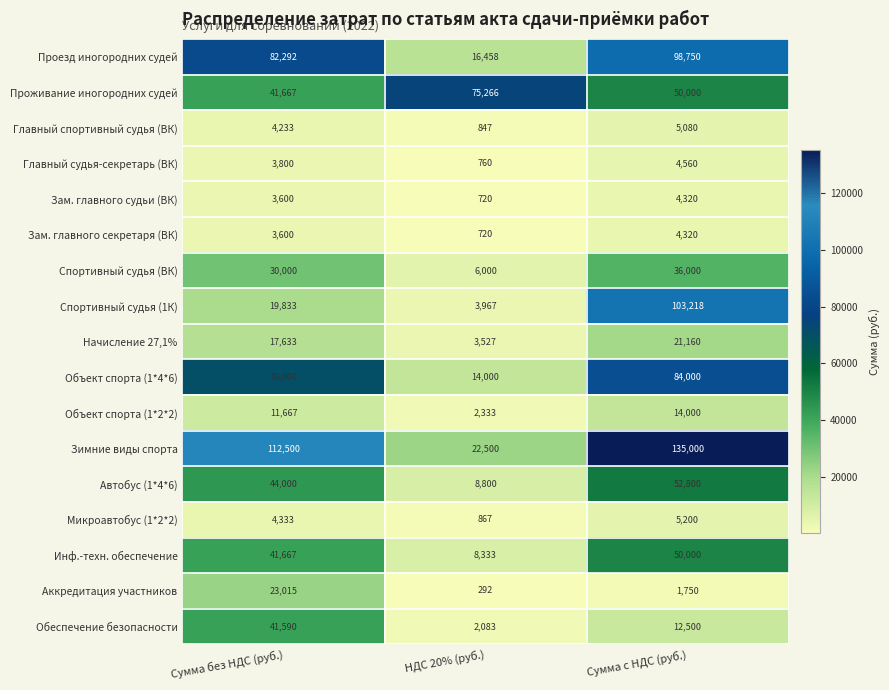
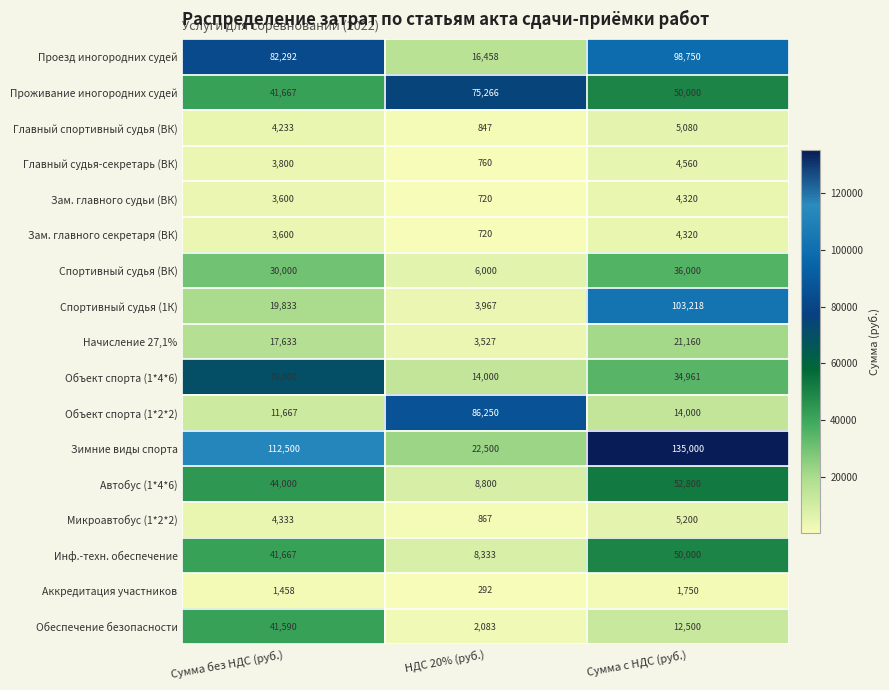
  {
    "Проезд иногородних судей": {
      "Сумма без НДС (руб.)": "82,292",
      "НДС 20% (руб.)": "16,458",
      "Сумма с НДС (руб.)": "98,750"
    },
    "Проживание иногородних судей": {
      "Сумма без НДС (руб.)": "41,667",
      "НДС 20% (руб.)": "75,266",
      "Сумма с НДС (руб.)": "50,000"
    },
    "Главный спортивный судья (ВК)": {
      "Сумма без НДС (руб.)": "4,233",
      "НДС 20% (руб.)": "847",
      "Сумма с НДС (руб.)": "5,080"
    },
    "Главный судья-секретарь (ВК)": {
      "Сумма без НДС (руб.)": "3,800",
      "НДС 20% (руб.)": "760",
      "Сумма с НДС (руб.)": "4,560"
    },
    "Зам. главного судьи (ВК)": {
      "Сумма без НДС (руб.)": "3,600",
      "НДС 20% (руб.)": "720",
      "Сумма с НДС (руб.)": "4,320"
    },
    "Зам. главного секретаря (ВК)": {
      "Сумма без НДС (руб.)": "3,600",
      "НДС 20% (руб.)": "720",
      "Сумма с НДС (руб.)": "4,320"
    },
    "Спортивный судья (ВК)": {
      "Сумма без НДС (руб.)": "30,000",
      "НДС 20% (руб.)": "6,000",
      "Сумма с НДС (руб.)": "36,000"
    },
    "Спортивный судья (1К)": {
      "Сумма без НДС (руб.)": "19,833",
      "НДС 20% (руб.)": "3,967",
      "Сумма с НДС (руб.)": "103,218"
    },
    "Начисление 27,1%": {
      "Сумма без НДС (руб.)": "17,633",
      "НДС 20% (руб.)": "3,527",
      "Сумма с НДС (руб.)": "21,160"
    },
    "Объект спорта (1*4*6)": {
      "Сумма без НДС (руб.)": "70,000",
      "НДС 20% (руб.)": "14,000",
-     "Сумма с НДС (руб.)": "84,000"
+     "Сумма с НДС (руб.)": "34,961"
    },
    "Объект спорта (1*2*2)": {
      "Сумма без НДС (руб.)": "11,667",
-     "НДС 20% (руб.)": "2,333",
+     "НДС 20% (руб.)": "86,250",
      "Сумма с НДС (руб.)": "14,000"
    },
    "Зимние виды спорта": {
      "Сумма без НДС (руб.)": "112,500",
      "НДС 20% (руб.)": "22,500",
      "Сумма с НДС (руб.)": "135,000"
    },
    "Автобус (1*4*6)": {
      "Сумма без НДС (руб.)": "44,000",
      "НДС 20% (руб.)": "8,800",
      "Сумма с НДС (руб.)": "52,800"
    },
    "Микроавтобус (1*2*2)": {
      "Сумма без НДС (руб.)": "4,333",
      "НДС 20% (руб.)": "867",
      "Сумма с НДС (руб.)": "5,200"
    },
    "Инф.-техн. обеспечение": {
      "Сумма без НДС (руб.)": "41,667",
      "НДС 20% (руб.)": "8,333",
      "Сумма с НДС (руб.)": "50,000"
    },
    "Аккредитация участников": {
-     "Сумма без НДС (руб.)": "23,015",
+     "Сумма без НДС (руб.)": "1,458",
      "НДС 20% (руб.)": "292",
      "Сумма с НДС (руб.)": "1,750"
    },
    "Обеспечение безопасности": {
      "Сумма без НДС (руб.)": "41,590",
      "НДС 20% (руб.)": "2,083",
      "Сумма с НДС (руб.)": "12,500"
    }
  }
